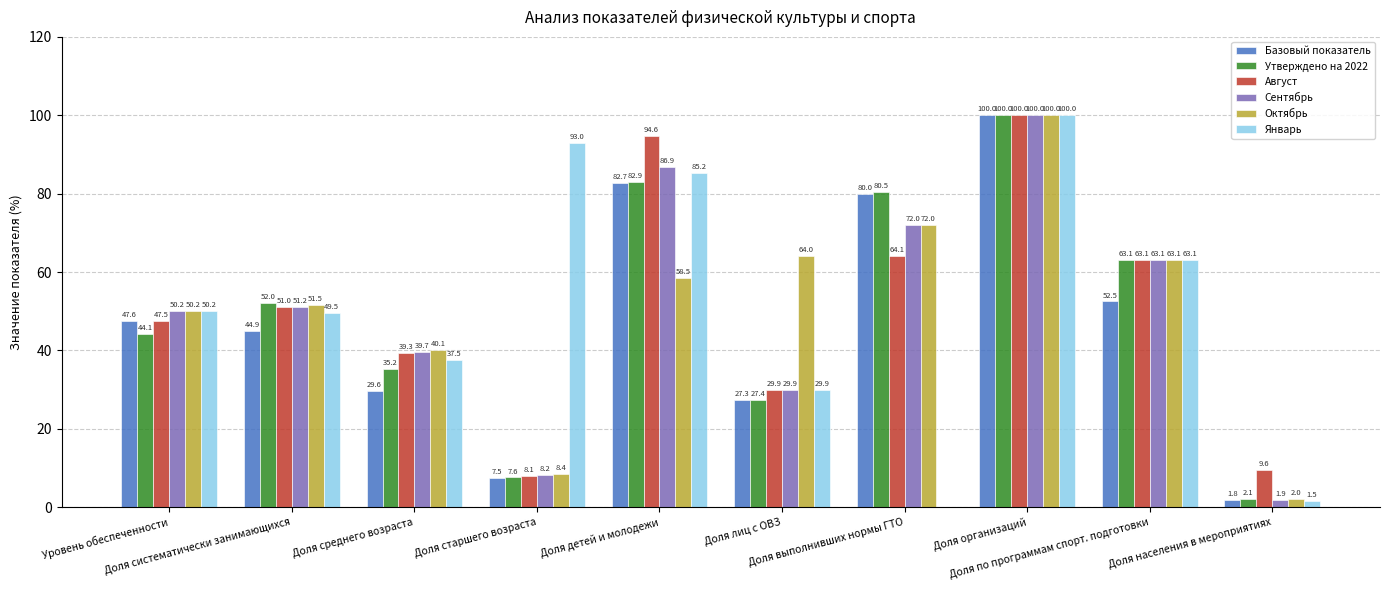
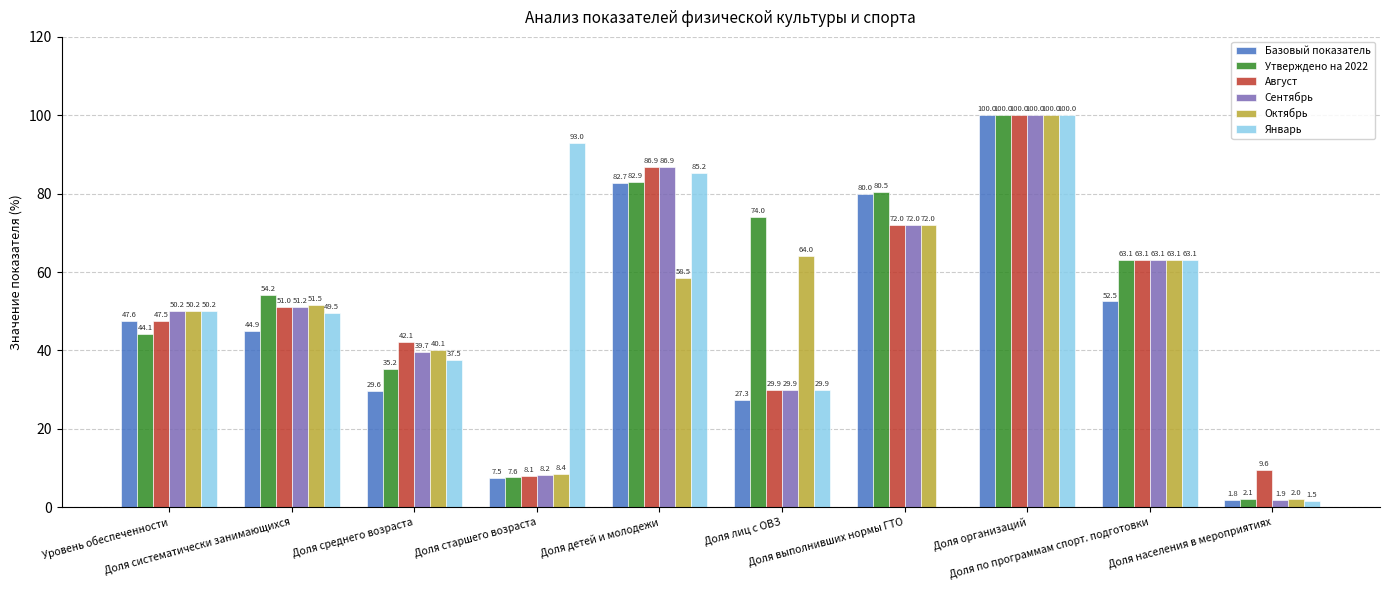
  {
    "Утверждено на 2022": {
      "Уровень обеспеченности": 44.1,
-     "Доля систематически занимающихся": 52.0,
+     "Доля систематически занимающихся": 54.2,
      "Доля среднего возраста": 35.2,
      "Доля старшего возраста": 7.6,
      "Доля детей и молодежи": 82.9,
-     "Доля лиц с ОВЗ": 27.4,
+     "Доля лиц с ОВЗ": 74.0,
      "Доля выполнивших нормы ГТО": 80.5,
      "Доля по программам спорт. подготовки": 63.1,
      "Доля населения в мероприятиях": 2.1
    },
    "Август": {
      "Уровень обеспеченности": 47.5,
      "Доля систематически занимающихся": 51.0,
-     "Доля среднего возраста": 39.3,
+     "Доля среднего возраста": 42.1,
      "Доля старшего возраста": 8.1,
-     "Доля детей и молодежи": 94.6,
+     "Доля детей и молодежи": 86.9,
      "Доля лиц с ОВЗ": 29.9,
-     "Доля выполнивших нормы ГТО": 64.1,
+     "Доля выполнивших нормы ГТО": 72.0,
      "Доля по программам спорт. подготовки": 63.1,
      "Доля населения в мероприятиях": 9.6
    },
    "Октябрь": {
      "Уровень обеспеченности": 50.2,
      "Доля систематически занимающихся": 51.5,
      "Доля среднего возраста": 40.1,
      "Доля старшего возраста": 8.4,
      "Доля детей и молодежи": 58.5,
      "Доля лиц с ОВЗ": 64.0,
      "Доля выполнивших нормы ГТО": 72.0,
      "Доля по программам спорт. подготовки": 63.1,
      "Доля населения в мероприятиях": 2.0
    },
    "Январь": {
      "Уровень обеспеченности": 50.2,
      "Доля систематически занимающихся": 49.5,
      "Доля среднего возраста": 37.5,
      "Доля старшего возраста": 93.0,
      "Доля детей и молодежи": 85.2,
      "Доля лиц с ОВЗ": 29.9,
      "Доля по программам спорт. подготовки": 63.1,
      "Доля населения в мероприятиях": 1.5
    }
  }
